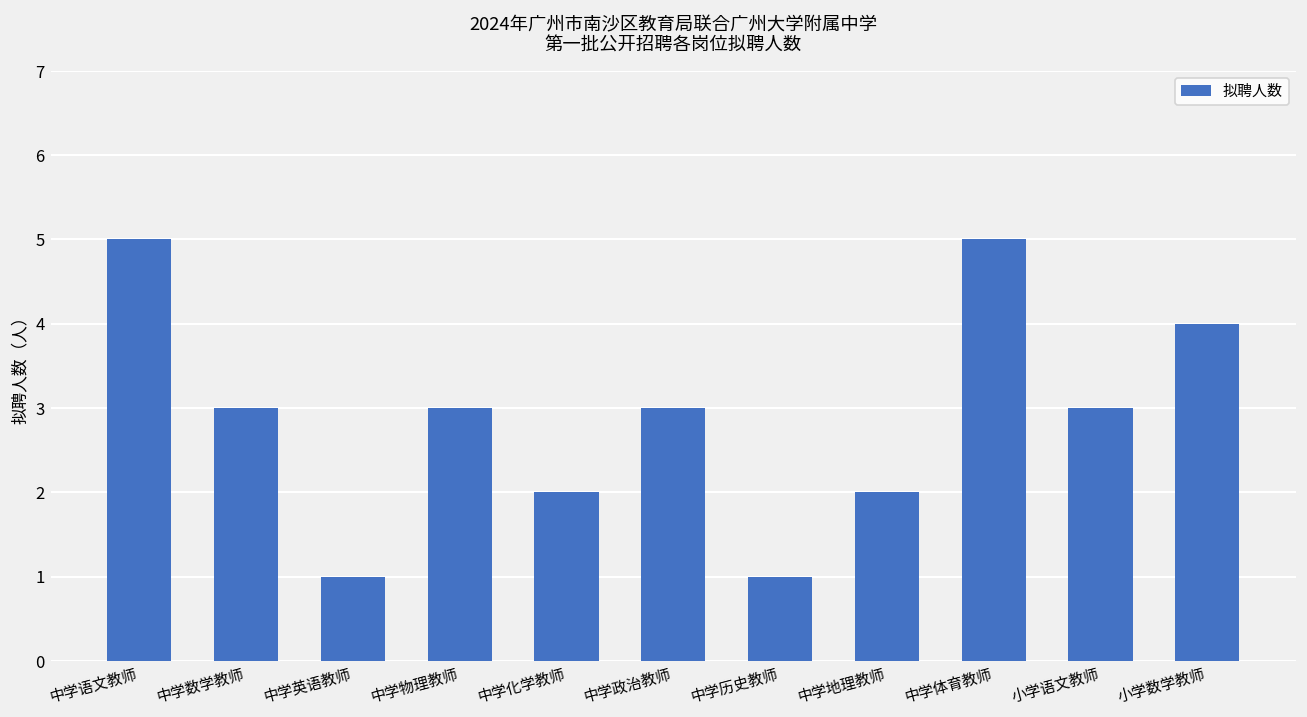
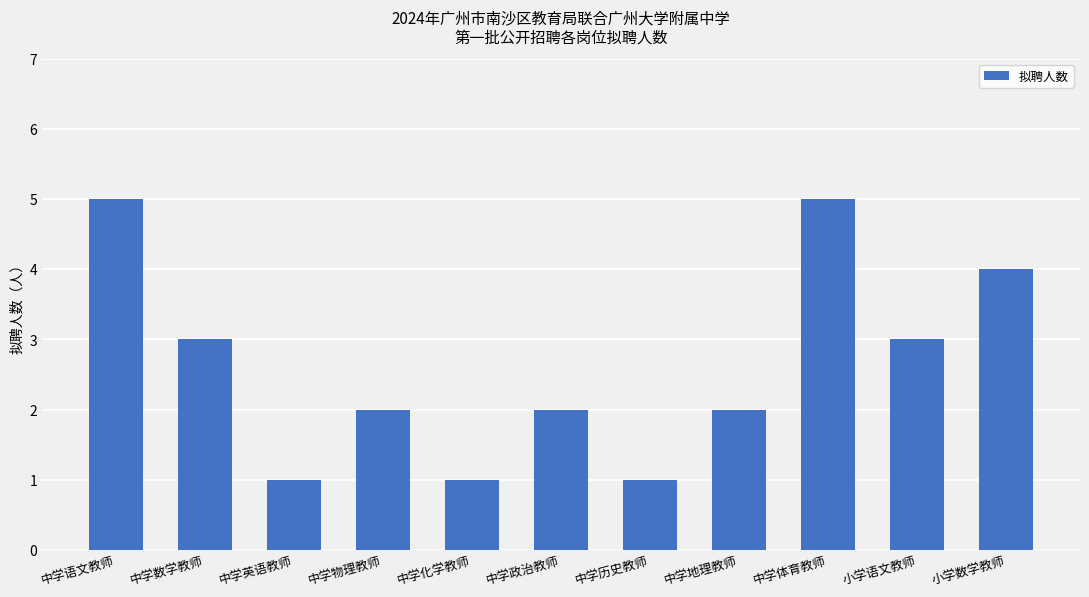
  {
    "中学语文教师": 5,
    "中学数学教师": 3,
    "中学英语教师": 1,
-   "中学物理教师": 3,
-   "中学化学教师": 2,
-   "中学政治教师": 3,
+   "中学物理教师": 2,
+   "中学化学教师": 1,
+   "中学政治教师": 2,
    "中学历史教师": 1,
    "中学地理教师": 2,
    "中学体育教师": 5,
    "小学语文教师": 3,
    "小学数学教师": 4
  }
